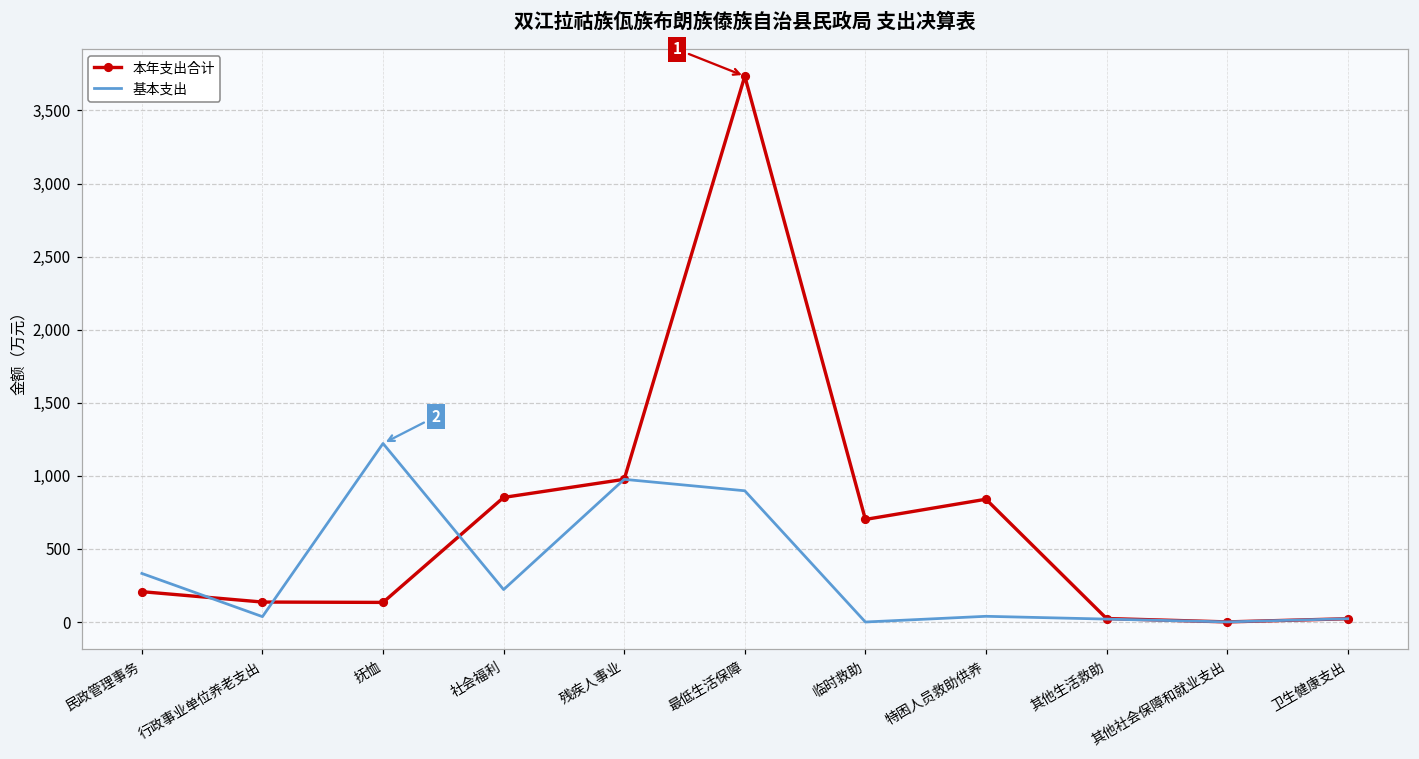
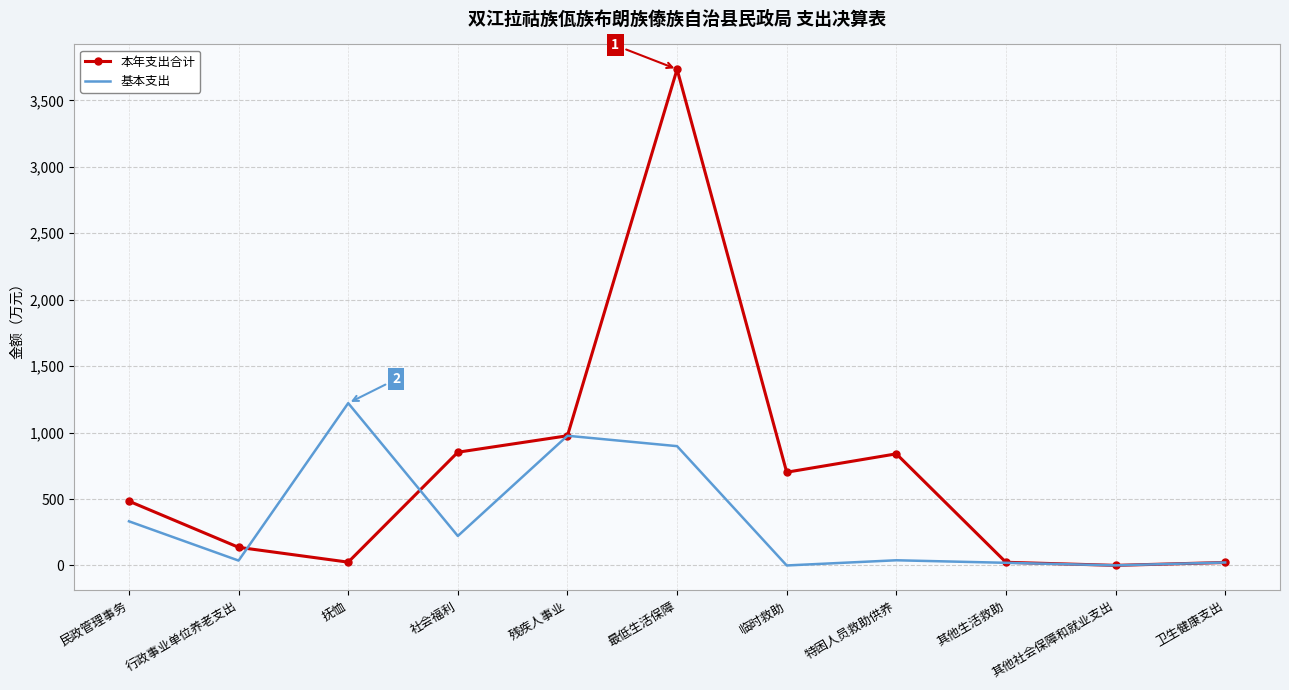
  {
    "本年支出合计": {
-     "民政管理事务": "210",
+     "民政管理事务": "480",
      "行政事业单位养老支出": "140",
-     "抚恤": "130",
+     "抚恤": "20",
      "社会福利": "850",
      "最低生活保障": "3,730",
      "临时救助": "700",
      "特困人员救助供养": "840"
    },
    "基本支出": {
      "民政管理事务": "330",
      "行政事业单位养老支出": "40",
      "抚恤": "1,220",
      "社会福利": "220",
      "最低生活保障": "900",
      "临时救助": "0",
      "特困人员救助供养": "40"
    }
  }
